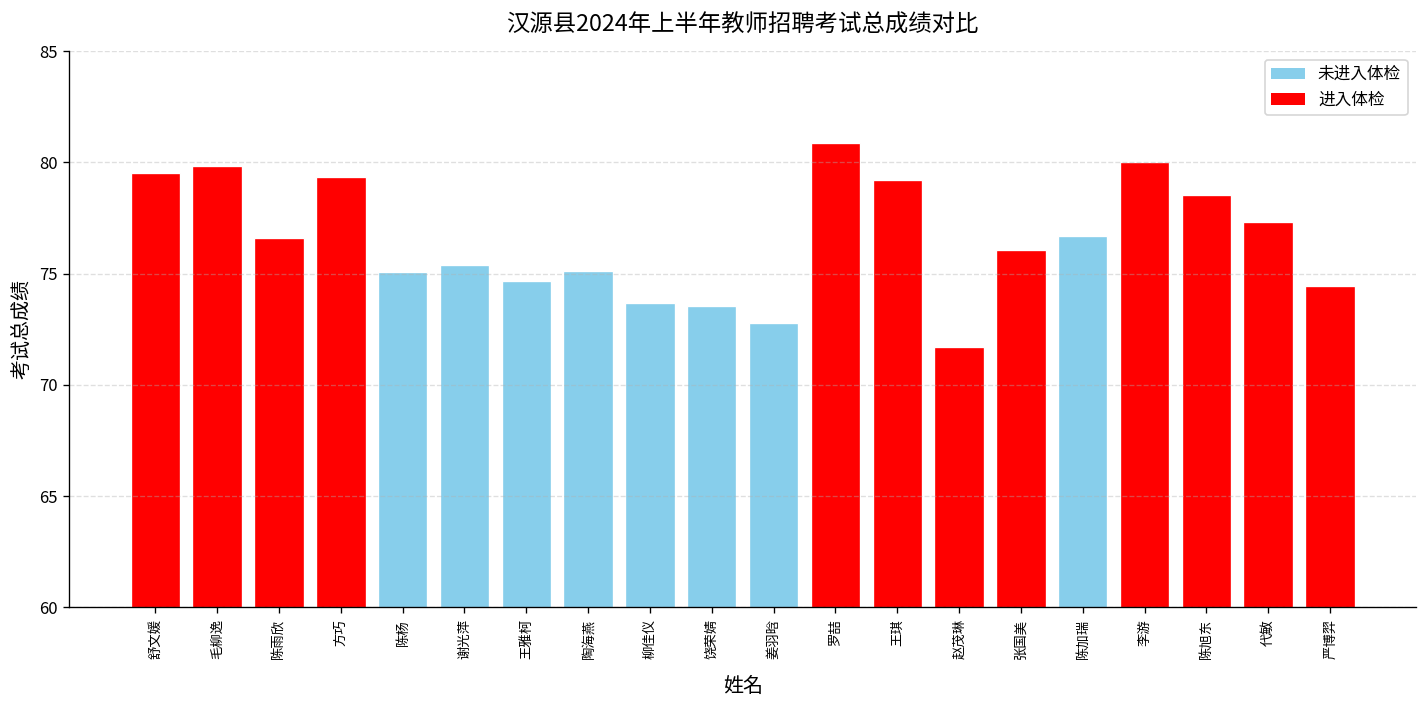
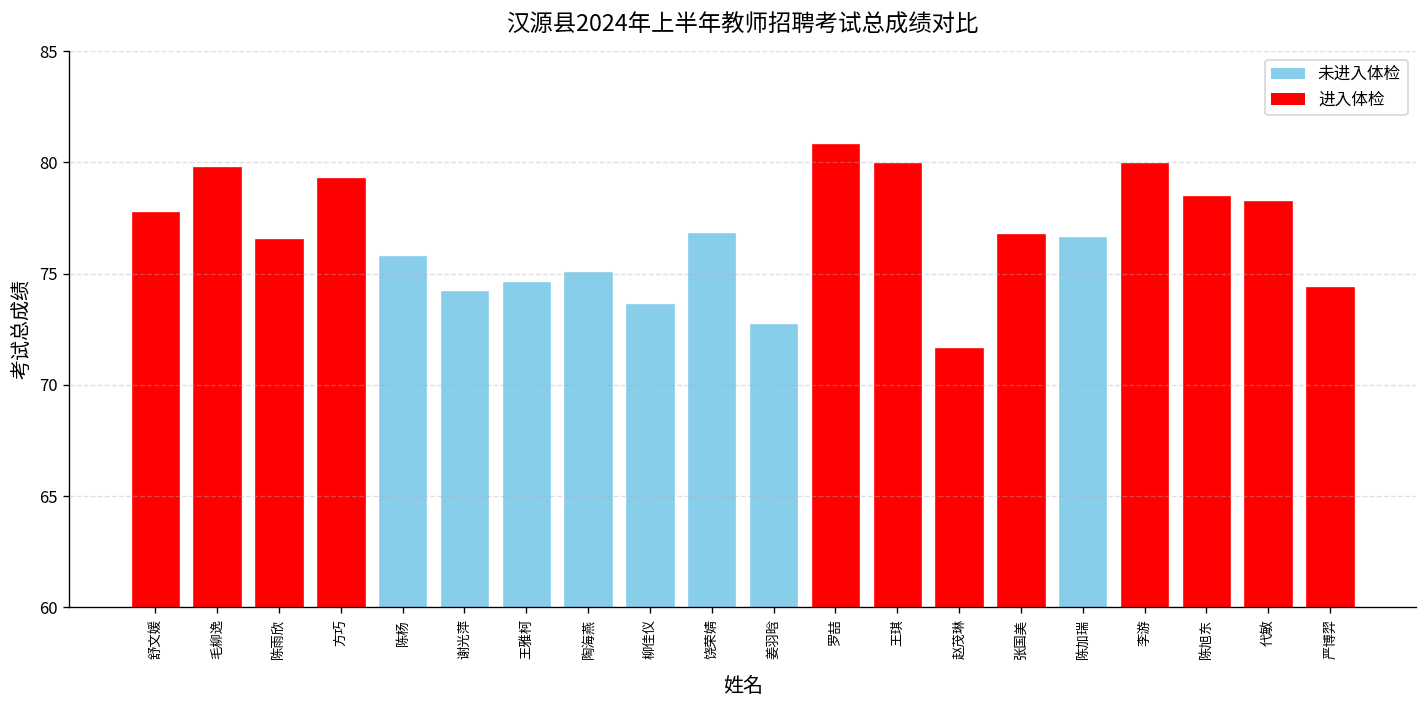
  {
-   "舒文媛": 79.5,
+   "舒文媛": 77.8,
    "毛柳逸": 79.9,
    "陈雨欣": 76.6,
    "方巧": 79.3,
-   "陈杨": 75.1,
-   "谢光萍": 75.4,
+   "陈杨": 75.9,
+   "谢光萍": 74.2,
    "王雅柯": 74.7,
    "陶海燕": 75.1,
    "柳佳仪": 73.7,
-   "饶荣婧": 73.6,
+   "饶荣婧": 76.9,
    "姜羽晗": 72.8,
    "罗喆": 80.9,
-   "王琪": 79.2,
+   "王琪": 80.0,
    "赵茂琳": 71.7,
-   "张国美": 76.1,
+   "张国美": 76.8,
    "陈加瑞": 76.7,
    "李游": 80.0,
    "陈旭东": 78.5,
-   "代敏": 77.3,
+   "代敏": 78.3,
    "严博羿": 74.4
  }
